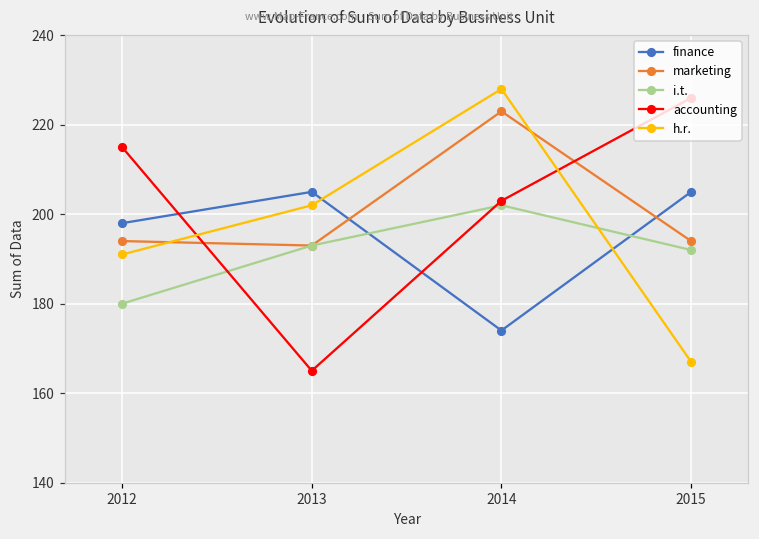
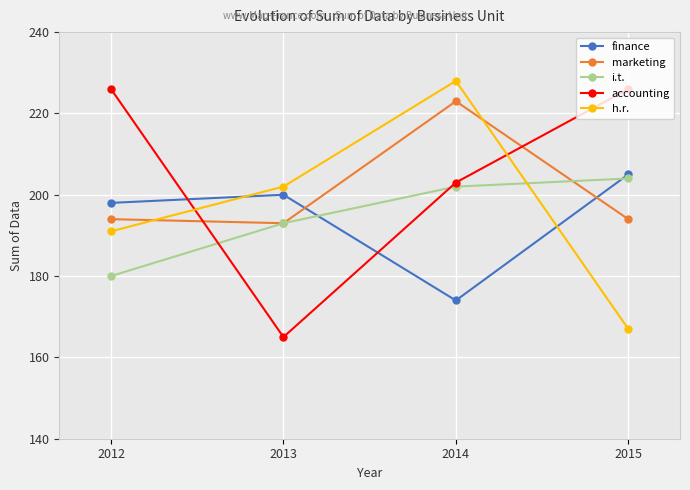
  {
    "finance": {
      "2012": 198,
-     "2013": 205,
+     "2013": 200,
      "2014": 174,
      "2015": 205
    },
    "marketing": {
      "2012": 194,
      "2014": 223,
      "2015": 194
    },
    "i.t.": {
      "2012": 180,
      "2014": 202,
-     "2015": 192
+     "2015": 204
    },
    "accounting": {
-     "2012": 215,
+     "2012": 226,
      "2013": 165,
      "2014": 203
    },
    "h.r.": {
      "2012": 191,
      "2013": 202,
      "2014": 228,
      "2015": 167
    }
  }
